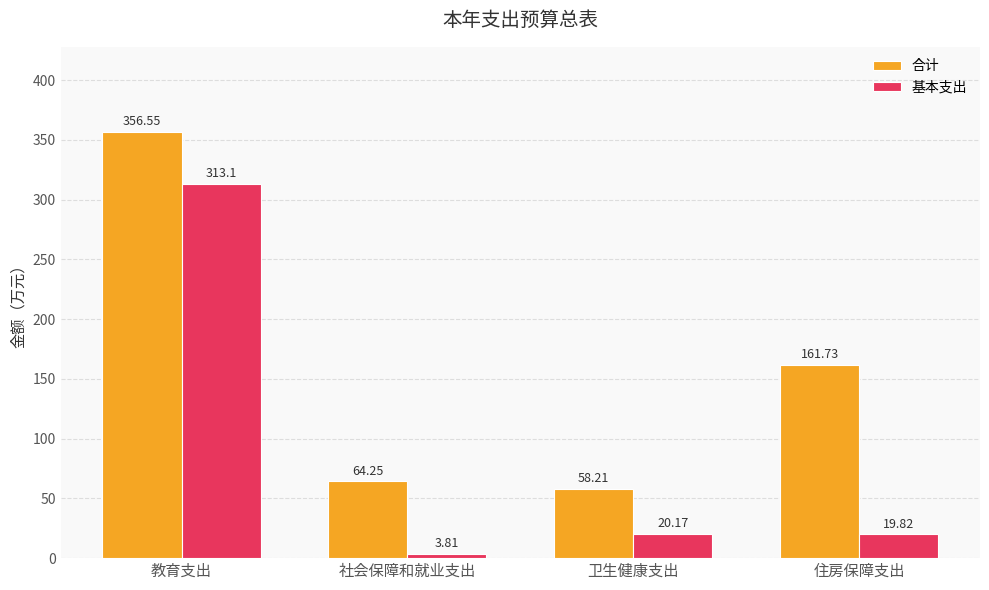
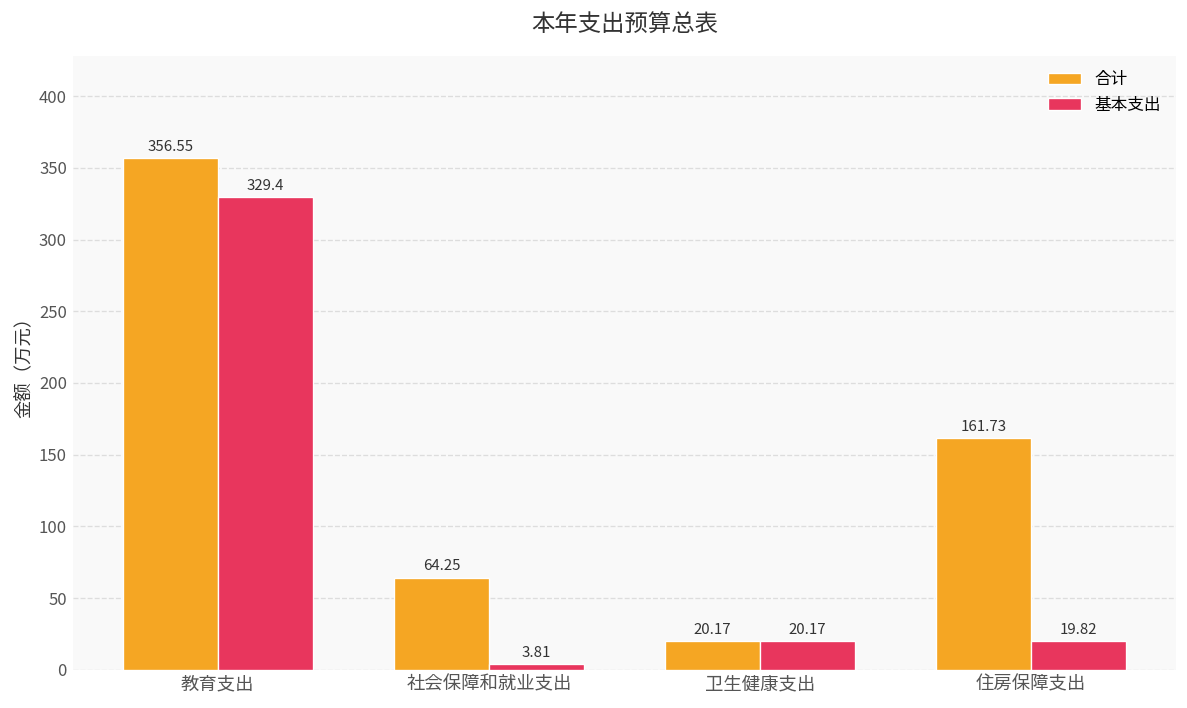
  {
    "合计": {
      "教育支出": 356.55,
      "社会保障和就业支出": 64.25,
-     "卫生健康支出": 58.21,
+     "卫生健康支出": 20.17,
      "住房保障支出": 161.73
    },
    "基本支出": {
-     "教育支出": 313.1,
+     "教育支出": 329.4,
      "社会保障和就业支出": 3.81,
      "卫生健康支出": 20.17,
      "住房保障支出": 19.82
    }
  }
